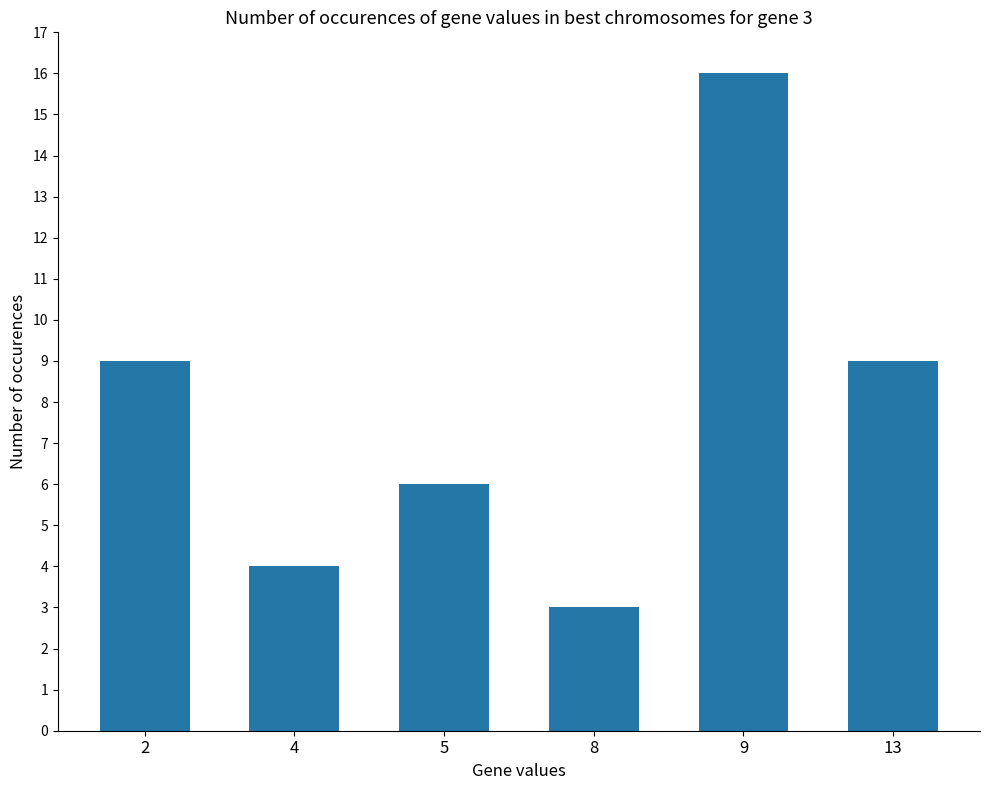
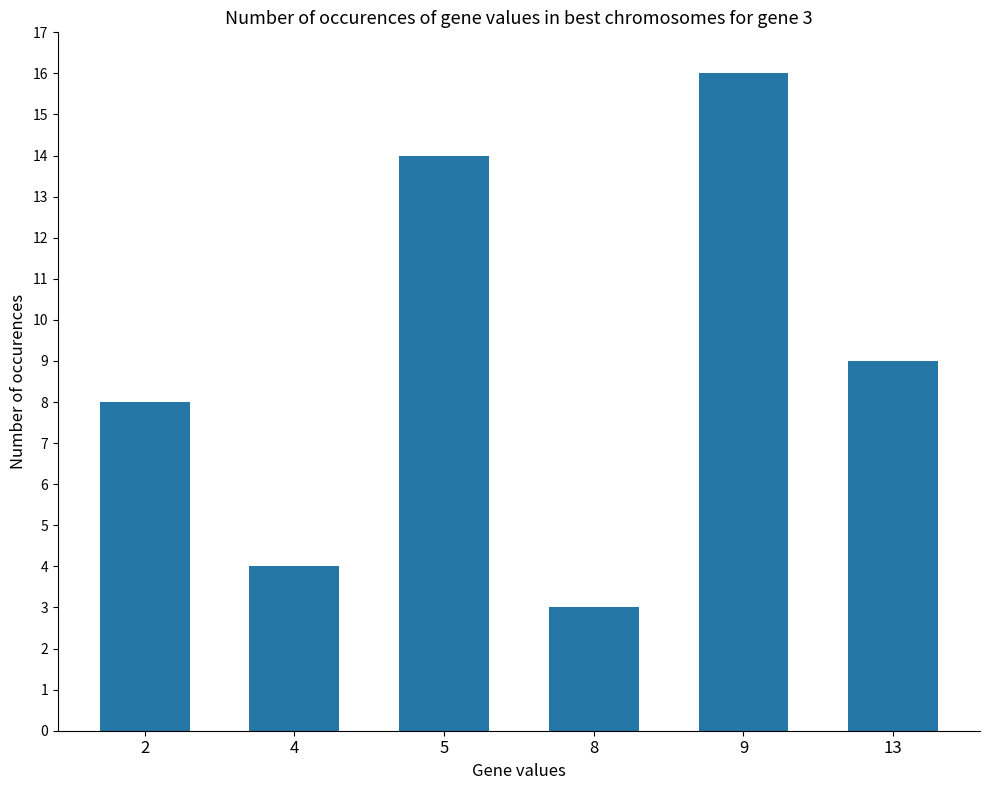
  {
-   "2": 9,
+   "2": 8,
    "4": 4,
-   "5": 6,
+   "5": 14,
    "8": 3,
    "9": 16,
    "13": 9
  }
